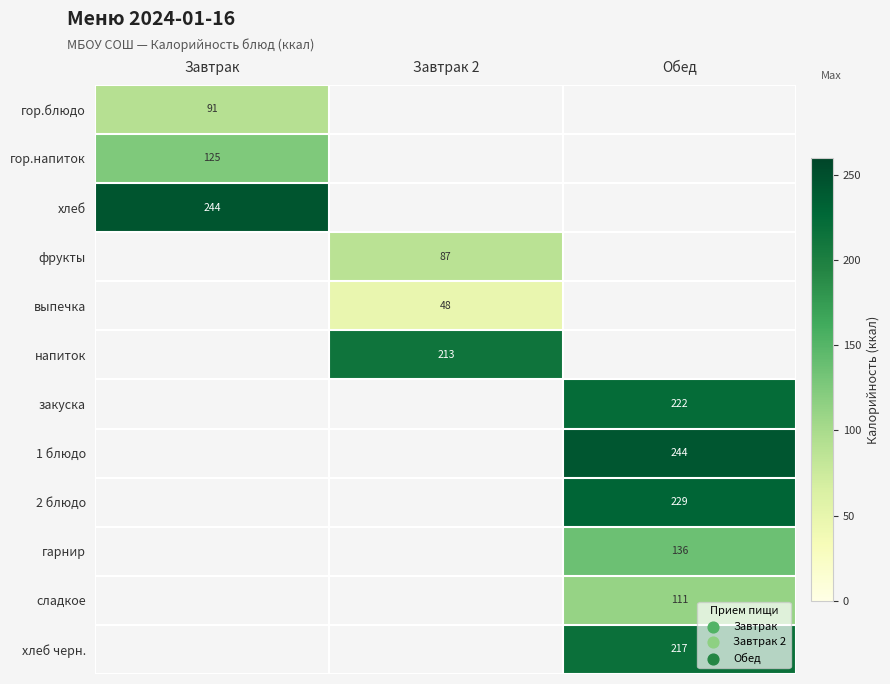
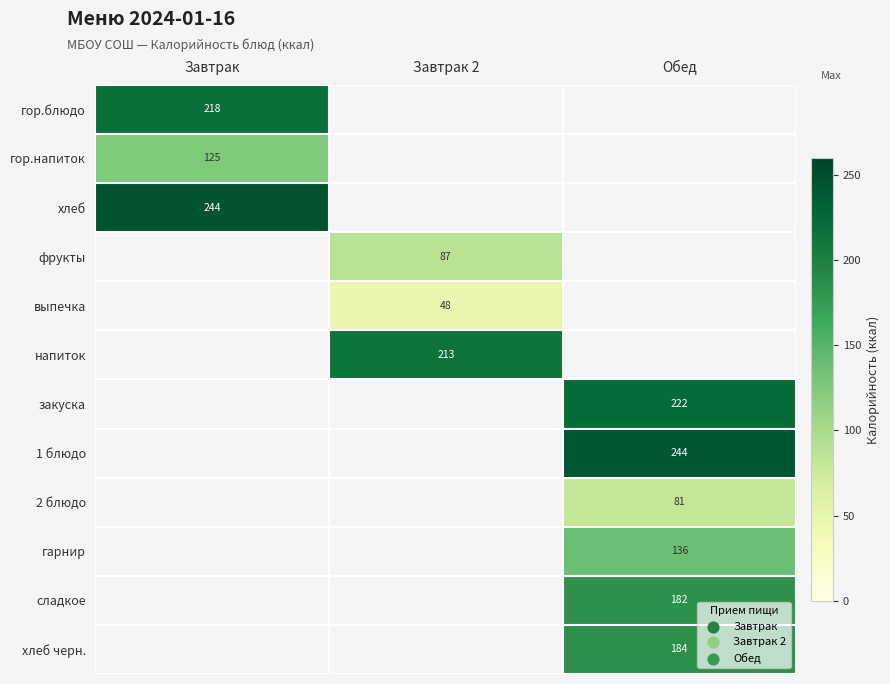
  {
    "гор.блюдо": {
-     "Завтрак": 91
+     "Завтрак": 218
    },
    "гор.напиток": {
      "Завтрак": 125
    },
    "хлеб": {
      "Завтрак": 244
    },
    "фрукты": {
      "Завтрак 2": 87
    },
    "выпечка": {
      "Завтрак 2": 48
    },
    "напиток": {
      "Завтрак 2": 213
    },
    "закуска": {
      "Обед": 222
    },
    "1 блюдо": {
      "Обед": 244
    },
    "2 блюдо": {
-     "Обед": 229
+     "Обед": 81
    },
    "гарнир": {
      "Обед": 136
    },
    "сладкое": {
-     "Обед": 111
+     "Обед": 182
    },
    "хлеб черн.": {
-     "Обед": 217
+     "Обед": 184
    }
  }
